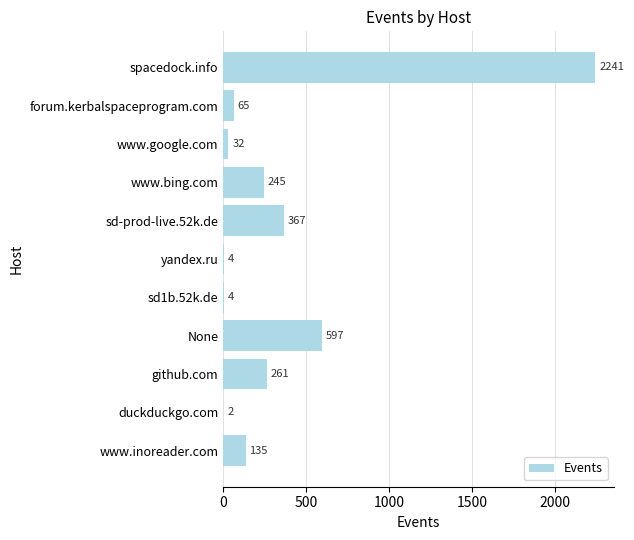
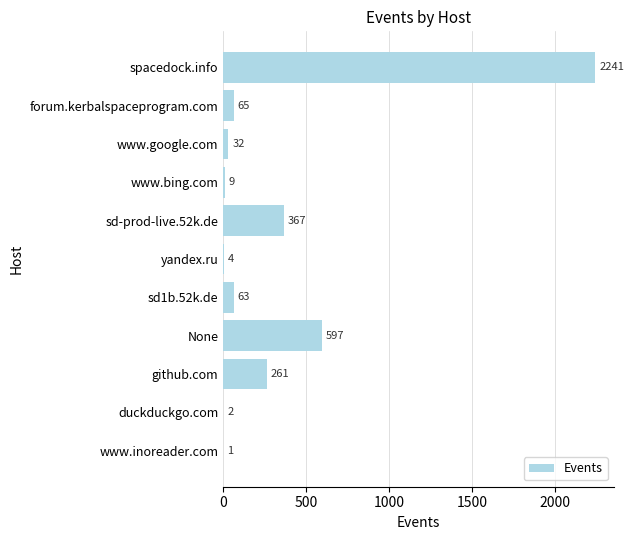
  {
    "spacedock.info": 2241,
    "forum.kerbalspaceprogram.com": 65,
    "www.google.com": 32,
-   "www.bing.com": 245,
+   "www.bing.com": 9,
    "sd-prod-live.52k.de": 367,
    "yandex.ru": 4,
-   "sd1b.52k.de": 4,
+   "sd1b.52k.de": 63,
    "None": 597,
    "github.com": 261,
    "duckduckgo.com": 2,
-   "www.inoreader.com": 135
+   "www.inoreader.com": 1
  }
